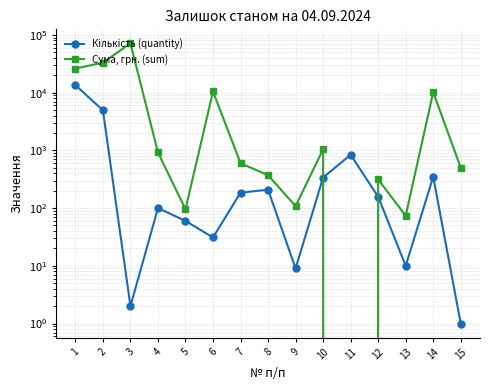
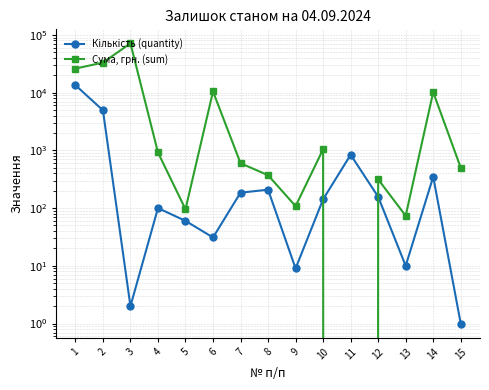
  {
    "Кількість (quantity)": {
      "1": 13000,
      "2": 5000,
      "3": 2,
      "4": 100,
      "5": 60,
      "6": 30,
      "7": 190,
      "8": 210,
      "9": 9,
-     "10": 300,
+     "10": 140,
      "11": 800,
      "12": 160,
      "13": 10,
      "14": 300,
      "15": 1
    },
    "Сума, грн. (sum)": {
      "1": 30000,
      "2": 30000,
      "3": 70000,
      "4": 900,
      "5": 100,
      "6": 10000,
      "7": 600,
      "8": 400,
      "9": 110,
      "10": 1000,
      "12": 300,
      "13": 70,
      "14": 10000,
      "15": 500
    }
  }
